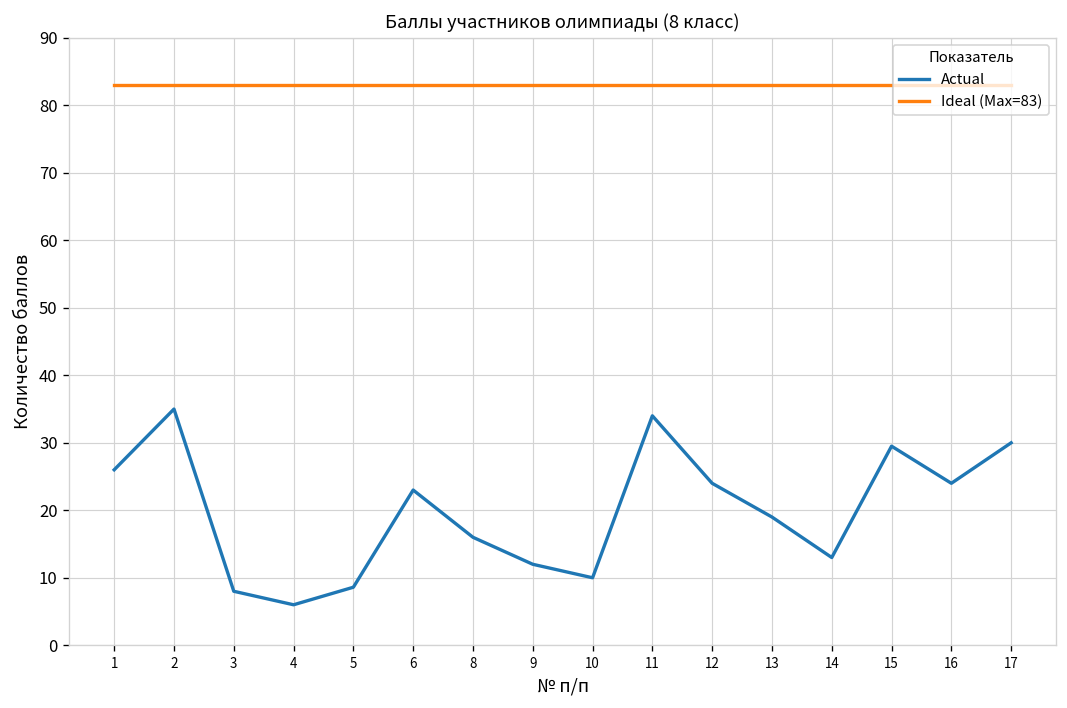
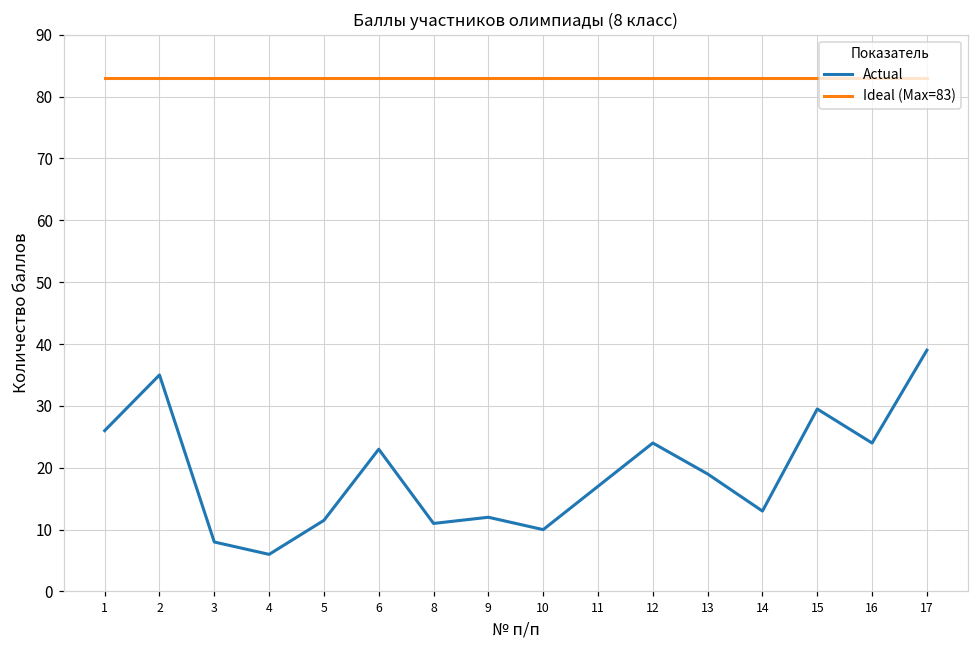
  {
    "Actual": {
      "1": 26,
      "2": 35,
      "3": 8,
      "4": 6,
-     "5": 9,
+     "5": 12,
      "6": 23,
-     "8": 16,
+     "8": 11,
      "9": 12,
      "10": 10,
-     "11": 34,
+     "11": 17,
      "12": 24,
      "13": 19,
      "14": 13,
      "15": 30,
      "16": 24,
-     "17": 30
+     "17": 39
    },
    "Ideal (Max=83)": {
      "1": 83,
      "2": 83,
      "3": 83,
      "4": 83,
      "5": 83,
      "6": 83,
      "8": 83,
      "9": 83,
      "10": 83,
      "11": 83,
      "12": 83,
      "13": 83,
      "14": 83,
      "15": 83
    }
  }
